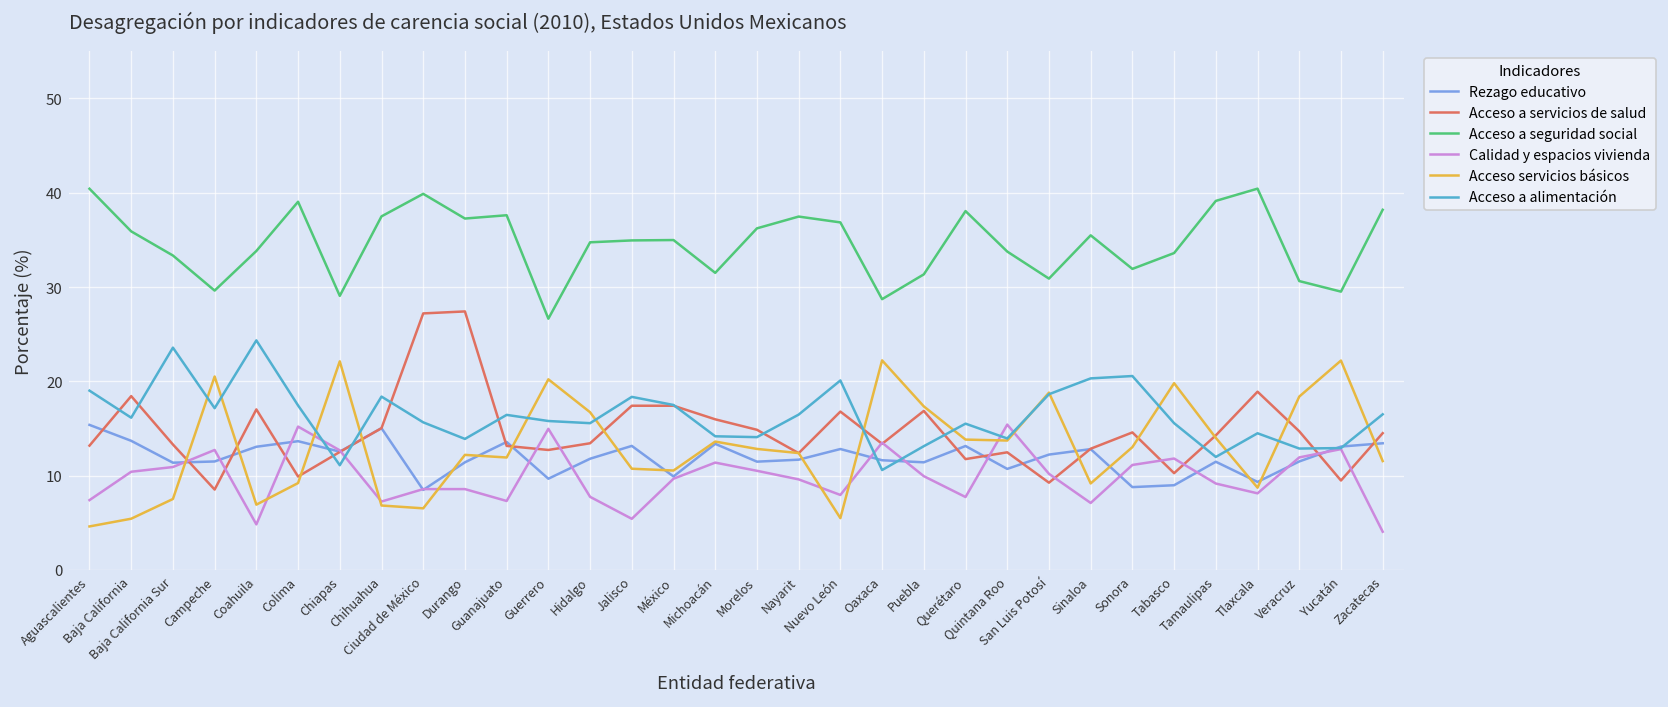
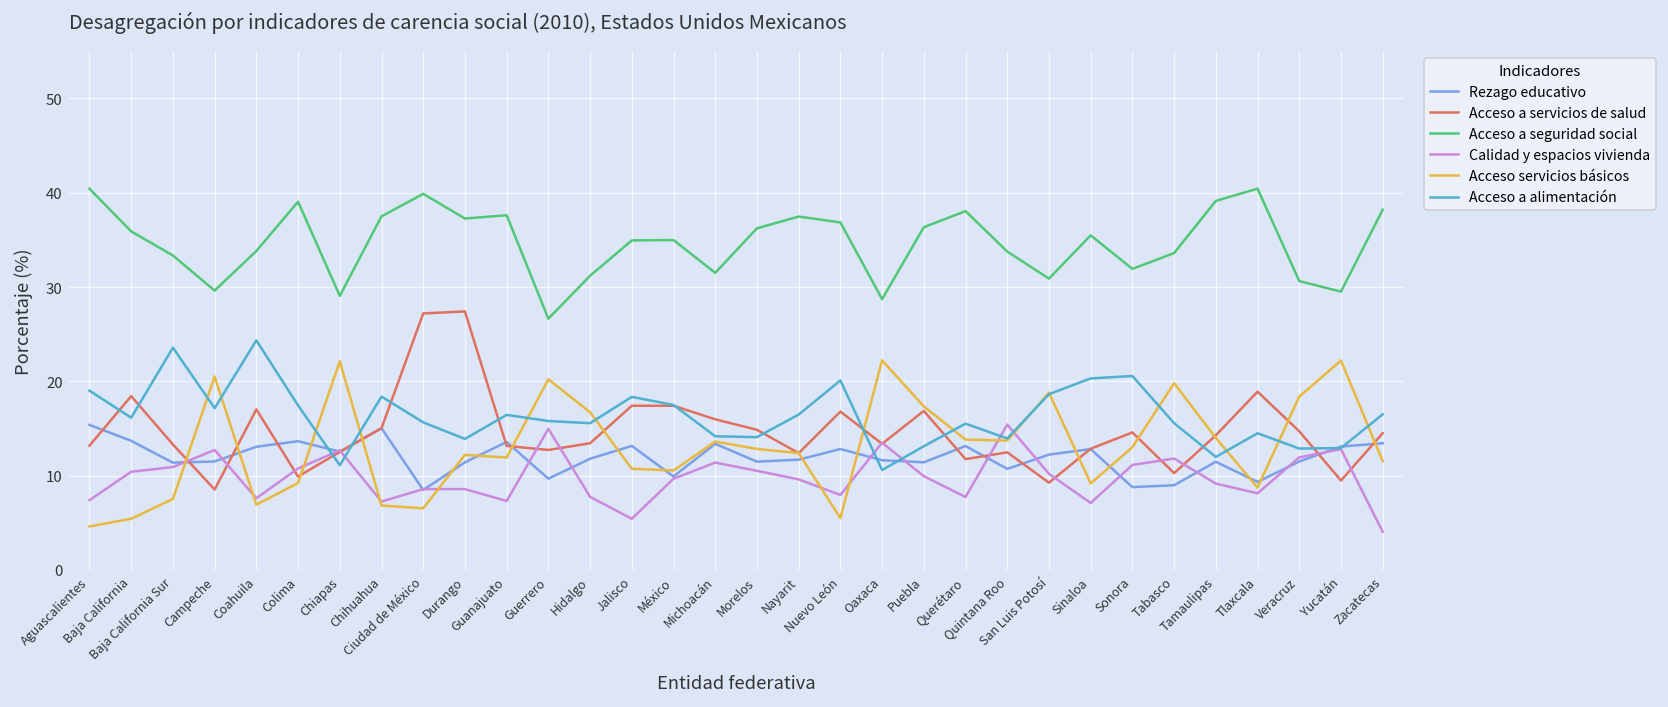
  {
    "Acceso a servicios de salud": {
      "Aguascalientes": 13,
      "Baja California": 18,
      "Baja California Sur": 13,
      "Campeche": 9,
      "Coahuila": 17,
      "Colima": 10,
      "Ciudad de México": 27,
      "Durango": 27,
      "Guanajuato": 13,
      "Guerrero": 13,
      "Hidalgo": 13,
      "Jalisco": 17,
      "Michoacán": 16,
      "Morelos": 15,
      "Nuevo León": 17,
      "Puebla": 17,
      "Querétaro": 12,
      "Quintana Roo": 12,
      "San Luis Potosí": 9,
      "Sonora": 15,
      "Tabasco": 10,
      "Tlaxcala": 19,
      "Veracruz": 15,
      "Yucatán": 9,
      "Zacatecas": 15
    },
    "Acceso a seguridad social": {
      "Aguascalientes": 40,
      "Baja California": 36,
      "Baja California Sur": 33,
      "Campeche": 30,
      "Coahuila": 34,
      "Colima": 39,
      "Chiapas": 29,
      "Chihuahua": 37,
      "Ciudad de México": 40,
      "Durango": 37,
      "Guanajuato": 38,
      "Guerrero": 27,
-     "Hidalgo": 35,
+     "Hidalgo": 31,
      "Jalisco": 35,
      "México": 35,
      "Michoacán": 32,
      "Morelos": 36,
      "Nayarit": 37,
      "Nuevo León": 37,
      "Oaxaca": 29,
-     "Puebla": 31,
+     "Puebla": 36,
      "Querétaro": 38,
      "Quintana Roo": 34,
      "San Luis Potosí": 31,
      "Sinaloa": 35,
      "Sonora": 32,
      "Tabasco": 34,
      "Tamaulipas": 39,
      "Tlaxcala": 40,
      "Veracruz": 31,
      "Yucatán": 30,
      "Zacatecas": 38
    },
    "Calidad y espacios vivienda": {
      "Aguascalientes": 7,
      "Baja California": 10,
      "Baja California Sur": 11,
      "Campeche": 13,
-     "Coahuila": 5,
-     "Colima": 15,
+     "Coahuila": 8,
+     "Colima": 11,
      "Chihuahua": 7,
      "Durango": 9,
      "Guanajuato": 7,
      "Guerrero": 15,
      "Hidalgo": 8,
      "Jalisco": 5,
      "Michoacán": 11,
      "Morelos": 11,
      "Nayarit": 10,
      "Nuevo León": 8,
      "Puebla": 10,
      "Querétaro": 8,
      "Quintana Roo": 15,
      "San Luis Potosí": 10,
      "Sinaloa": 7,
      "Sonora": 11,
      "Tabasco": 12,
      "Tamaulipas": 9,
      "Tlaxcala": 8,
      "Veracruz": 12,
      "Zacatecas": 4
    },
    "Acceso servicios básicos": {
      "Aguascalientes": 5,
      "Baja California": 5,
      "Baja California Sur": 8,
      "Campeche": 21,
      "Coahuila": 7,
      "Colima": 9,
      "Chiapas": 22,
      "Chihuahua": 7,
      "Ciudad de México": 7,
      "Durango": 12,
      "Guanajuato": 12,
      "Guerrero": 20,
      "Hidalgo": 17,
      "Jalisco": 11,
      "México": 11,
      "Morelos": 13,
      "Nuevo León": 5,
      "Oaxaca": 22,
      "Puebla": 17,
      "Querétaro": 14,
      "Sinaloa": 9,
      "Sonora": 13,
      "Tabasco": 20,
      "Tlaxcala": 9,
      "Veracruz": 18,
      "Yucatán": 22,
      "Zacatecas": 12
    }
  }
